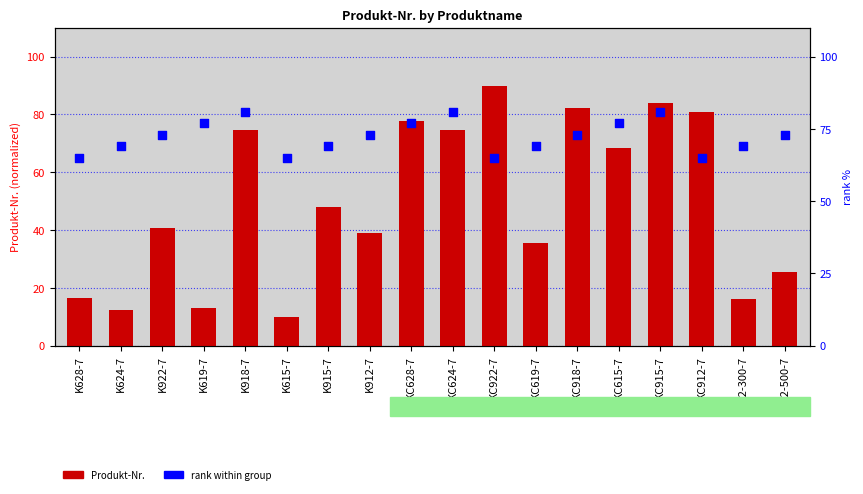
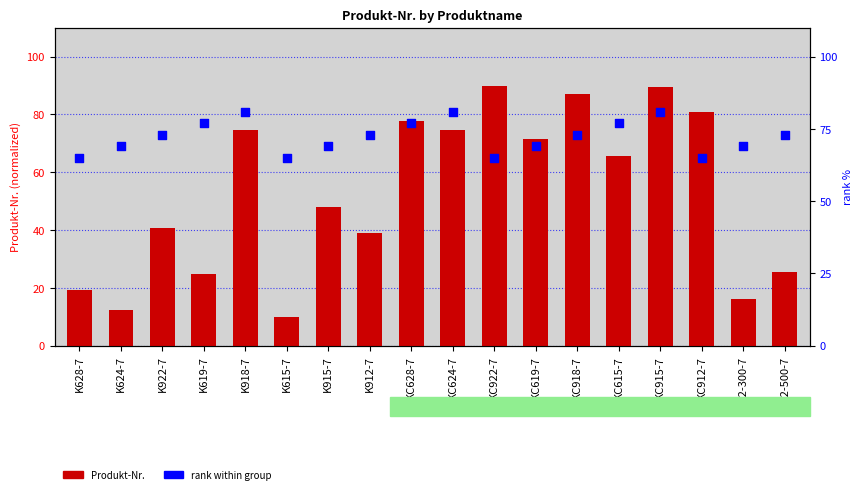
  {
    "Produkt-Nr.": {
-     "K628-7": 16,
+     "K628-7": 19,
      "K624-7": 12,
      "K922-7": 41,
-     "K619-7": 13,
+     "K619-7": 25,
      "K918-7": 75,
      "K615-7": 10,
      "K915-7": 48,
      "K912-7": 39,
      "KC628-7": 78,
      "KC624-7": 75,
      "KC922-7": 90,
-     "KC619-7": 36,
-     "KC918-7": 82,
-     "KC615-7": 68,
-     "KC915-7": 84,
+     "KC619-7": 72,
+     "KC918-7": 87,
+     "KC615-7": 66,
+     "KC915-7": 89,
      "KC912-7": 81,
      "K912-300-7": 16,
      "K912-500-7": 25
    }
  }
